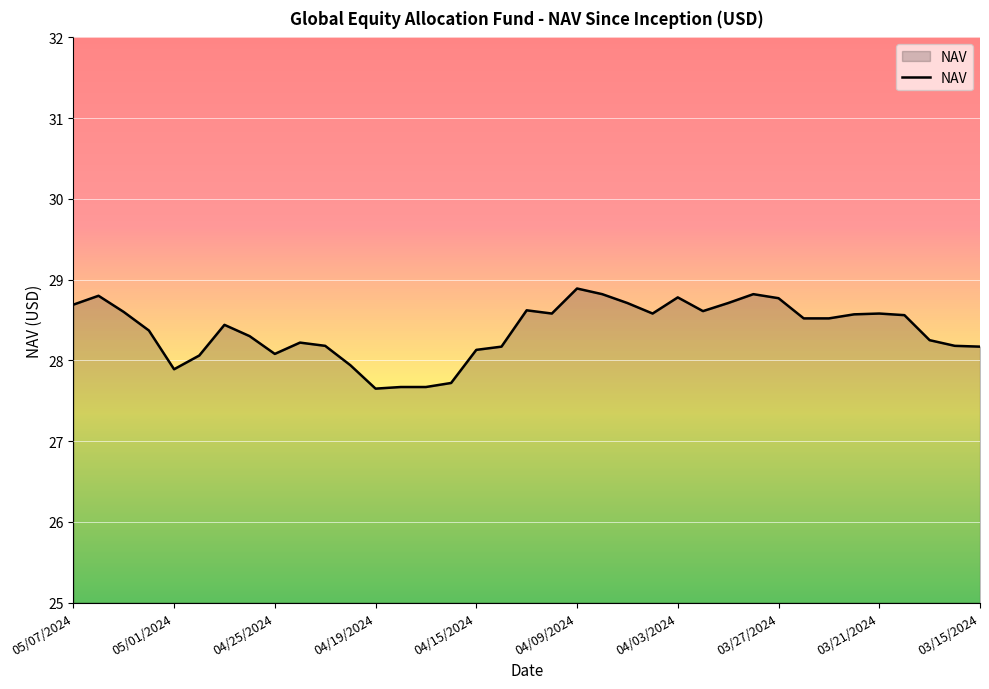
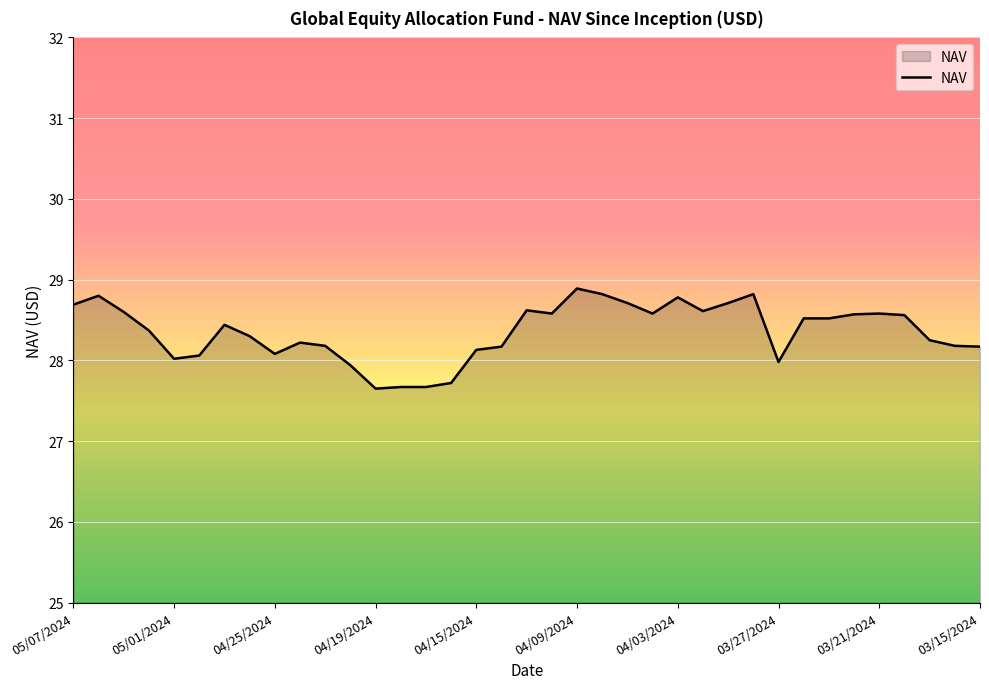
  {
    "05/07/2024": 28.7,
-   "05/01/2024": 27.9,
+   "05/01/2024": 28.0,
    "04/25/2024": 28.1,
    "04/19/2024": 27.7,
    "04/15/2024": 28.1,
    "04/09/2024": 28.9,
    "04/03/2024": 28.8,
-   "03/27/2024": 28.8,
+   "03/27/2024": 28.0,
    "03/21/2024": 28.6,
    "03/15/2024": 28.2
  }
